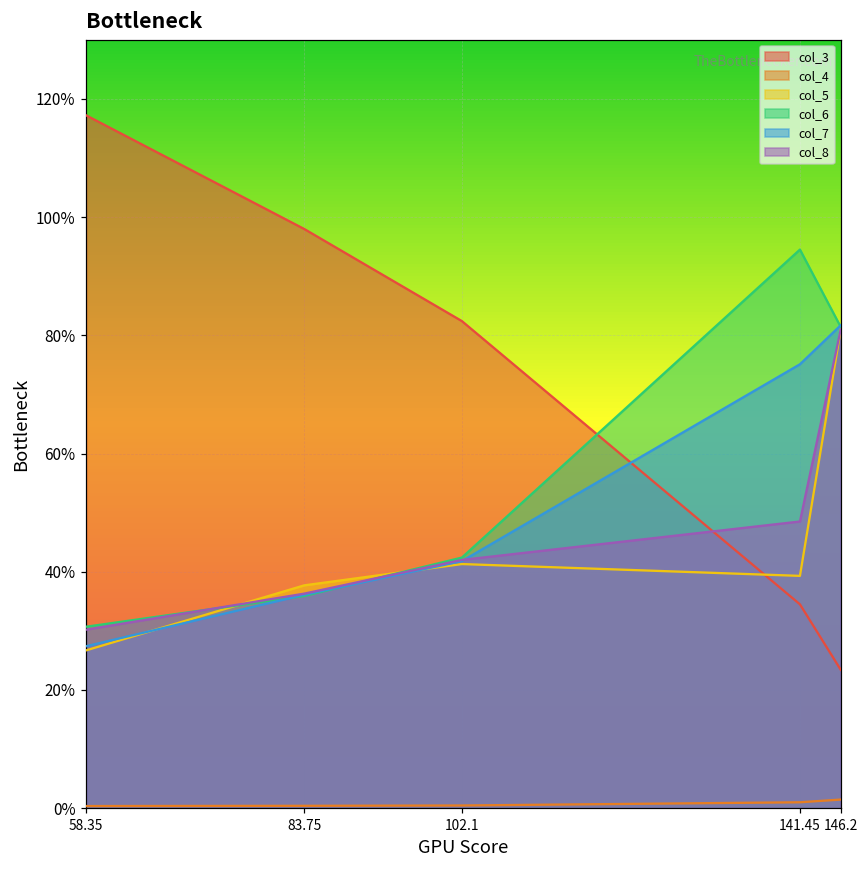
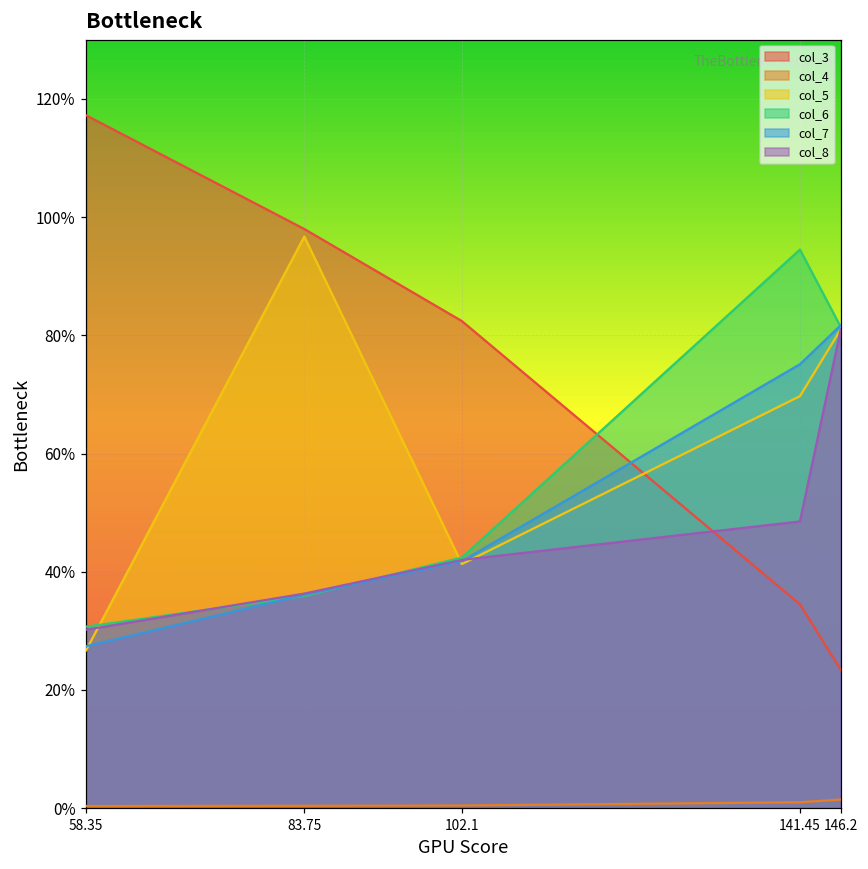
  {
    "col_5": {
      "58.35": "27%",
-     "83.75": "38%",
+     "83.75": "97%",
      "102.1": "41%",
-     "141.45": "39%"
+     "141.45": "70%"
    },
    "col_6": {
      "58.35": "31%",
      "141.45": "95%"
    },
    "col_7": {
      "58.35": "27%",
      "141.45": "75%"
    },
    "col_8": {
      "58.35": "30%",
      "141.45": "49%"
    }
  }
